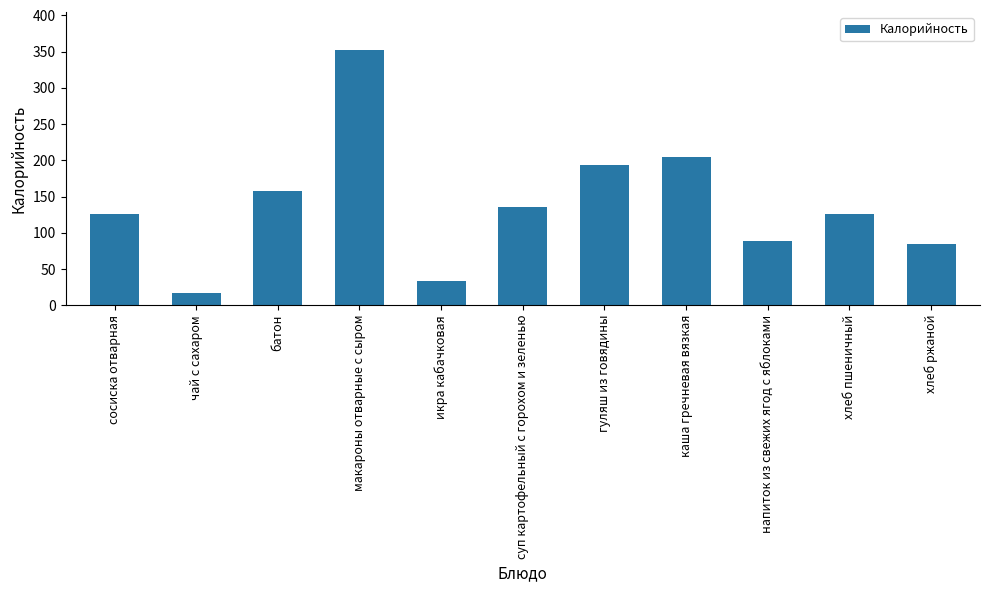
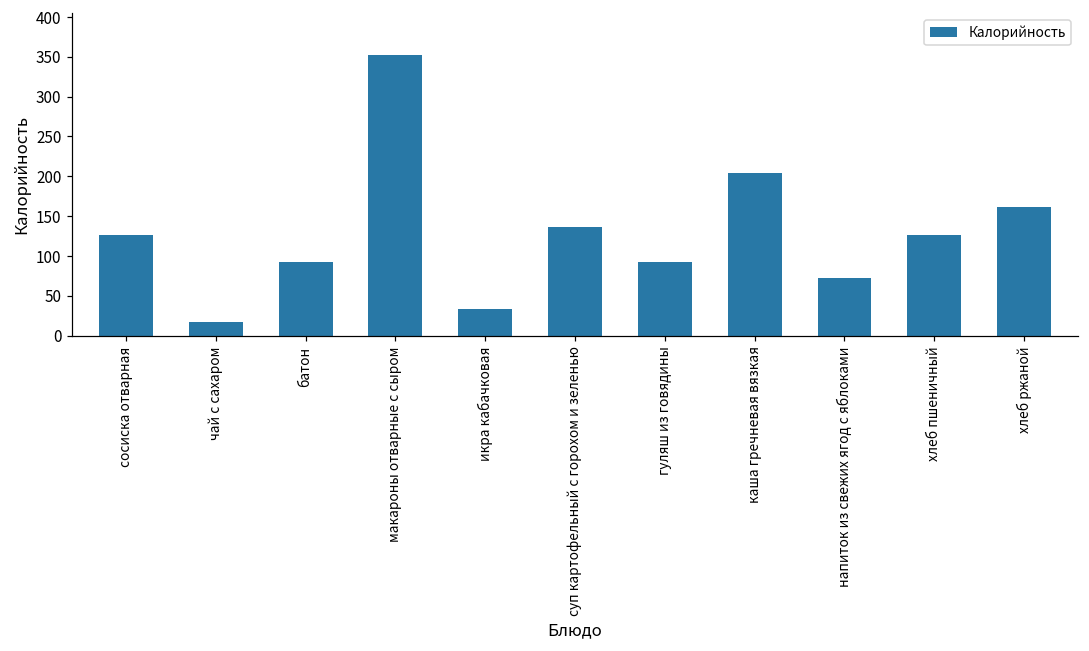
  {
    "сосиска отварная": 130,
    "чай с сахаром": 20,
-   "батон": 160,
+   "батон": 90,
    "макароны отварные с сыром": 350,
    "икра кабачковая": 30,
    "суп картофельный с горохом и зеленью": 140,
-   "гуляш из говядины": 190,
+   "гуляш из говядины": 90,
    "каша гречневая вязкая": 200,
-   "напиток из свежих ягод с яблоками": 90,
+   "напиток из свежих ягод с яблоками": 70,
    "хлеб пшеничный": 130,
-   "хлеб ржаной": 90
+   "хлеб ржаной": 160
  }
